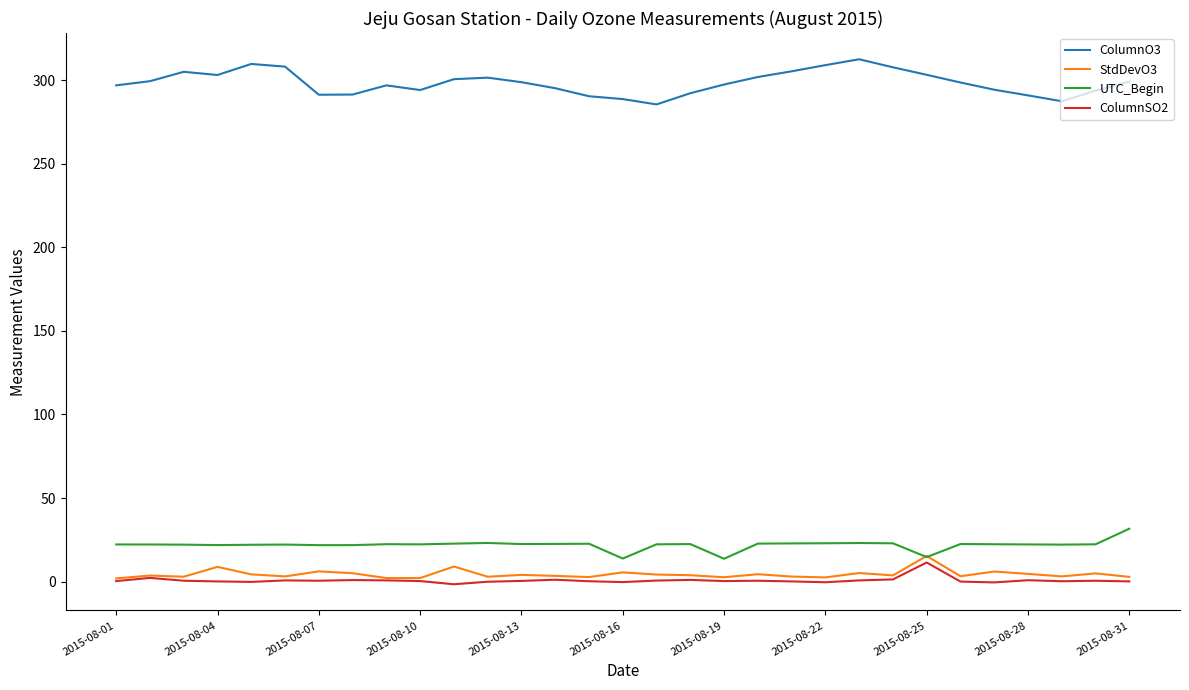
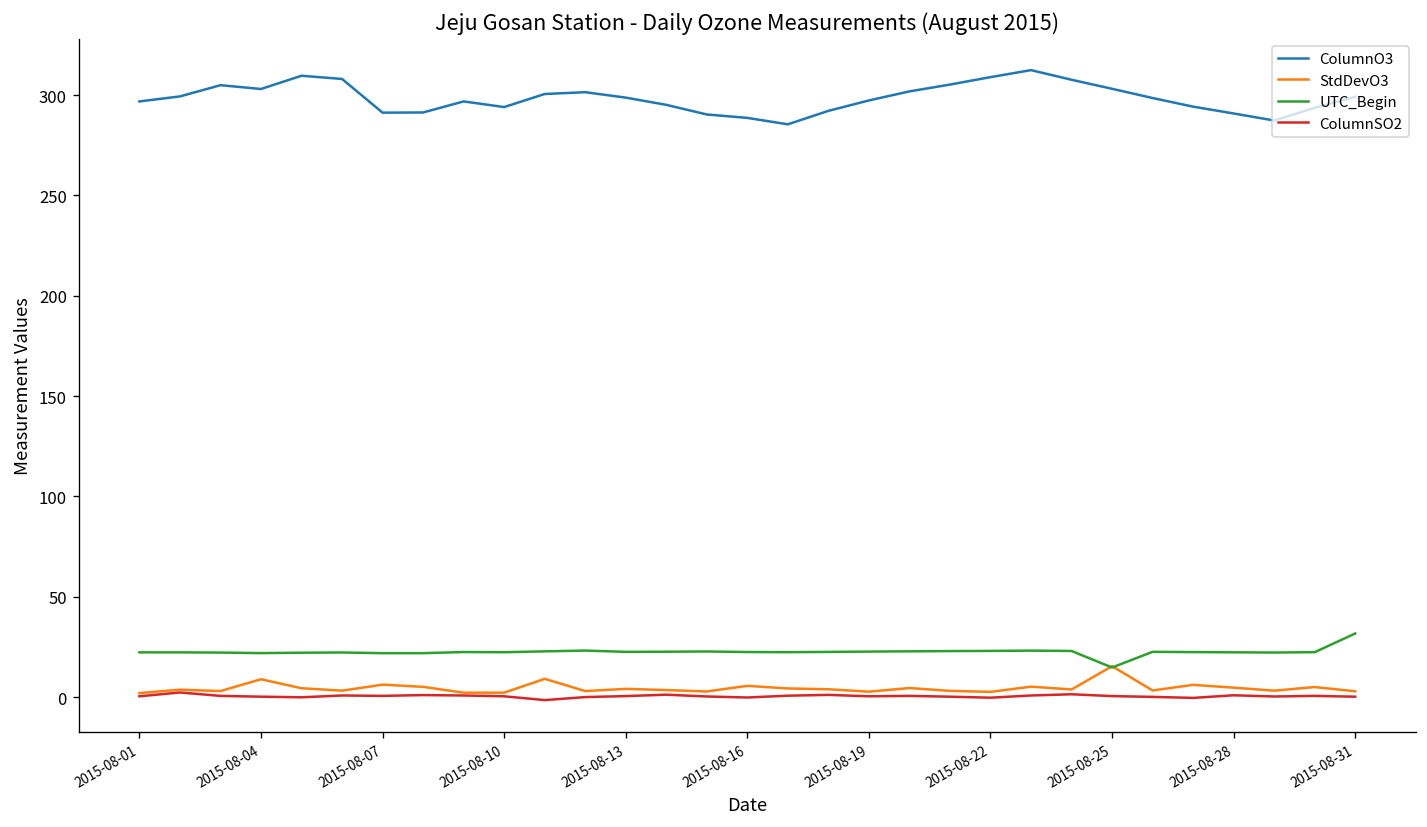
  {
    "ColumnO3": {
      "2015-08-01": 297,
      "2015-08-04": 303,
      "2015-08-07": 291,
      "2015-08-10": 294,
      "2015-08-13": 299,
      "2015-08-16": 289,
      "2015-08-19": 297,
      "2015-08-22": 309,
      "2015-08-25": 303,
      "2015-08-28": 291
    },
    "StdDevO3": {
      "2015-08-01": 2,
      "2015-08-04": 9,
      "2015-08-07": 6,
      "2015-08-10": 2,
      "2015-08-13": 4,
      "2015-08-16": 6,
      "2015-08-19": 3,
      "2015-08-22": 3,
      "2015-08-28": 5,
      "2015-08-31": 3
    },
    "UTC_Begin": {
      "2015-08-01": 22,
      "2015-08-04": 22,
      "2015-08-07": 22,
      "2015-08-10": 22,
      "2015-08-13": 23,
-     "2015-08-16": 14,
-     "2015-08-19": 14,
+     "2015-08-16": 22,
+     "2015-08-19": 23,
      "2015-08-22": 23,
      "2015-08-28": 22,
      "2015-08-31": 32
    },
    "ColumnSO2": {
      "2015-08-01": 0,
      "2015-08-04": 0,
      "2015-08-07": 1,
      "2015-08-10": 0,
      "2015-08-13": 1,
      "2015-08-16": 0,
      "2015-08-19": 0,
      "2015-08-22": 0,
-     "2015-08-25": 12,
+     "2015-08-25": 1,
      "2015-08-28": 1,
      "2015-08-31": 0
    }
  }
